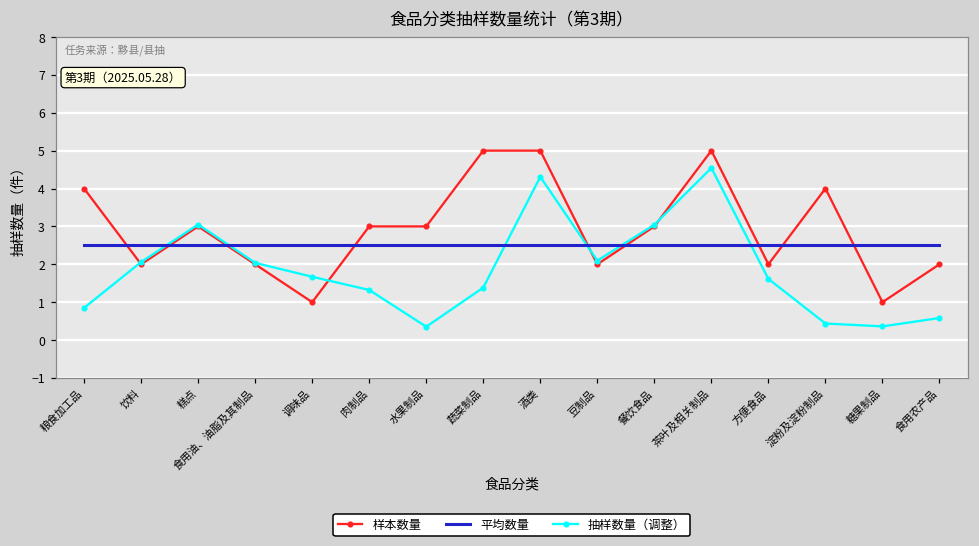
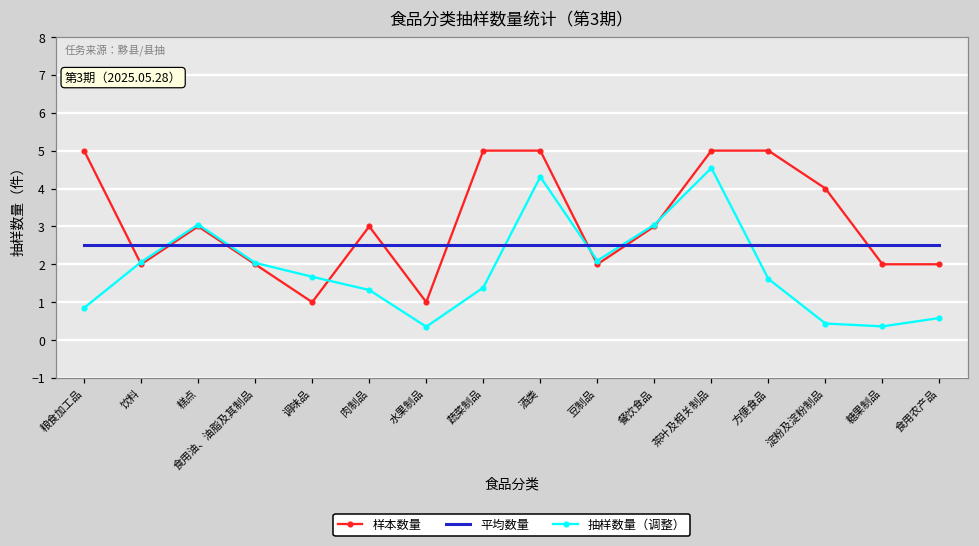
  {
    "样本数量": {
-     "粮食加工品": 4,
+     "粮食加工品": 5,
      "调味品": 1,
      "肉制品": 3,
-     "水果制品": 3,
+     "水果制品": 1,
      "蔬菜制品": 5,
      "酒类": 5,
      "豆制品": 2,
      "茶叶及相关制品": 5,
-     "方便食品": 2,
+     "方便食品": 5,
      "淀粉及淀粉制品": 4,
-     "糖果制品": 1,
+     "糖果制品": 2,
      "食用农产品": 2
    },
    "平均数量": {
      "粮食加工品": 2.5,
      "饮料": 2.5,
      "糕点": 2.5,
      "食用油、油脂及其制品": 2.5,
      "调味品": 2.5,
      "肉制品": 2.5,
      "水果制品": 2.5,
      "蔬菜制品": 2.5,
      "酒类": 2.5,
      "豆制品": 2.5,
      "餐饮食品": 2.5,
      "茶叶及相关制品": 2.5,
      "方便食品": 2.5,
      "淀粉及淀粉制品": 2.5,
      "糖果制品": 2.5,
      "食用农产品": 2.5
    },
    "抽样数量（调整）": {
      "粮食加工品": 0.9,
      "调味品": 1.7,
      "肉制品": 1.3,
      "水果制品": 0.4,
      "蔬菜制品": 1.4,
      "酒类": 4.3,
      "豆制品": 2.1,
      "茶叶及相关制品": 4.5,
      "方便食品": 1.6,
      "淀粉及淀粉制品": 0.4,
      "糖果制品": 0.4,
      "食用农产品": 0.6
    }
  }
